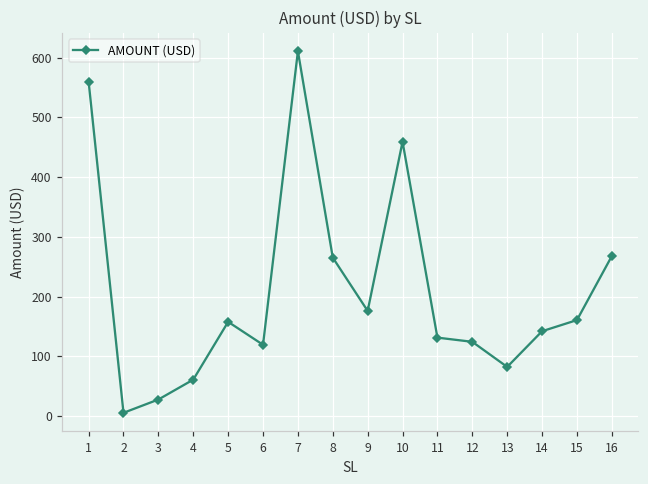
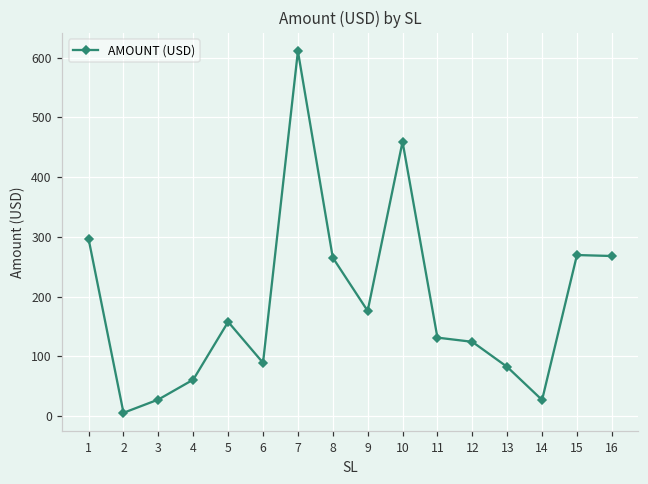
  {
-   "1": 560,
+   "1": 300,
    "2": 10,
    "3": 30,
    "4": 60,
    "5": 160,
-   "6": 120,
+   "6": 90,
    "7": 610,
    "8": 270,
    "9": 180,
    "10": 460,
    "11": 130,
    "12": 120,
    "13": 80,
-   "14": 140,
-   "15": 160,
+   "14": 30,
+   "15": 270,
    "16": 270
  }
